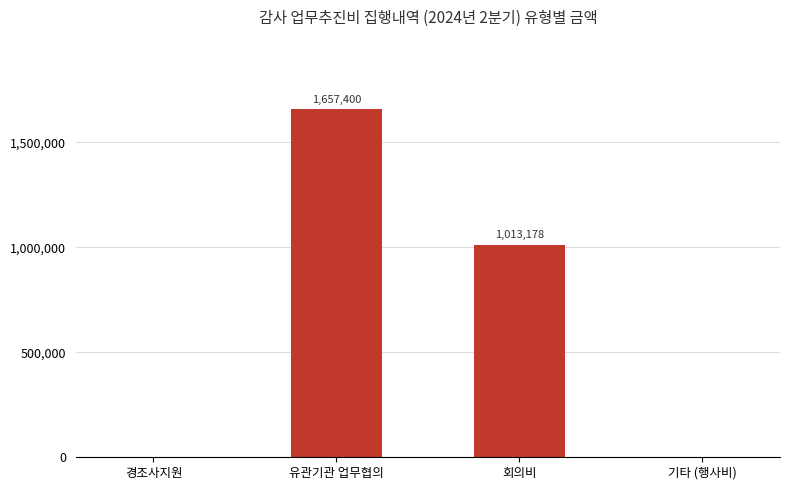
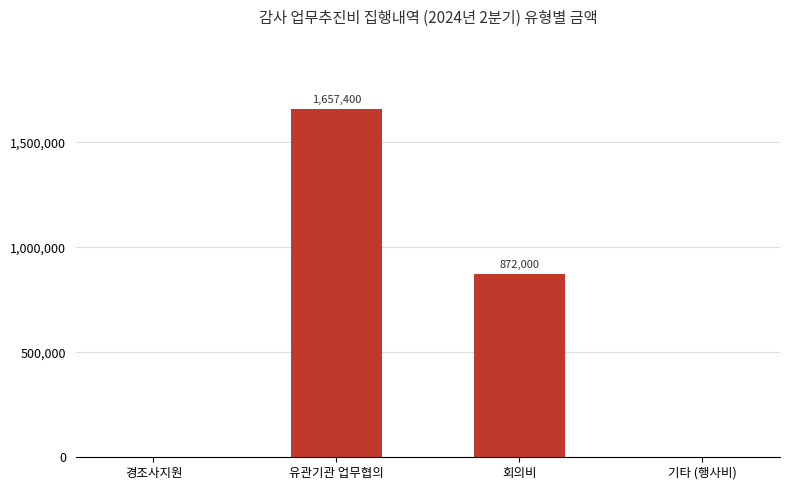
  {
    "유관기관 업무협의": "1,657,400",
-   "회의비": "1,013,178"
+   "회의비": "872,000"
  }
